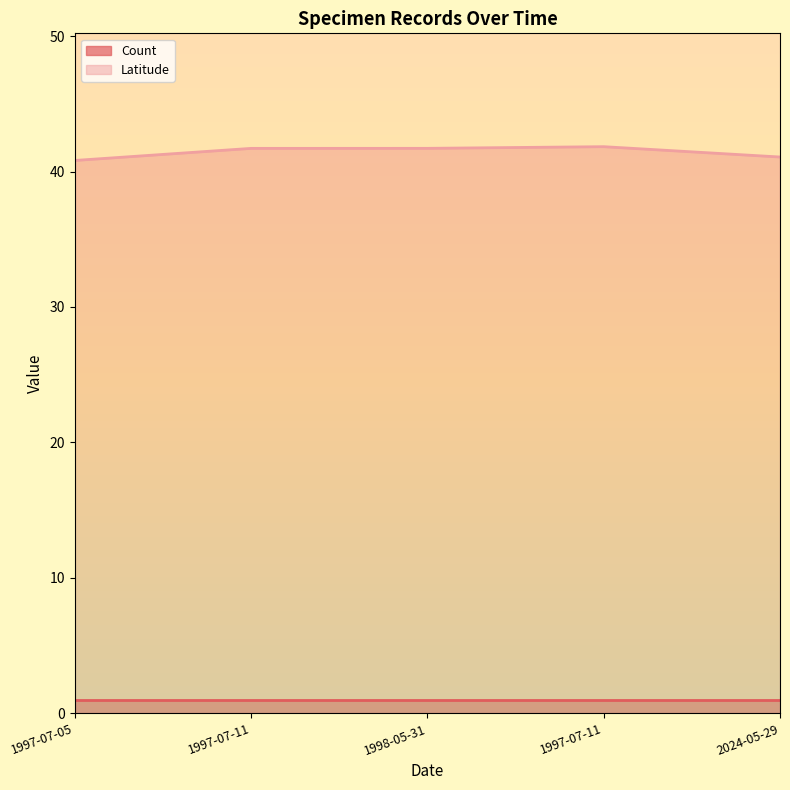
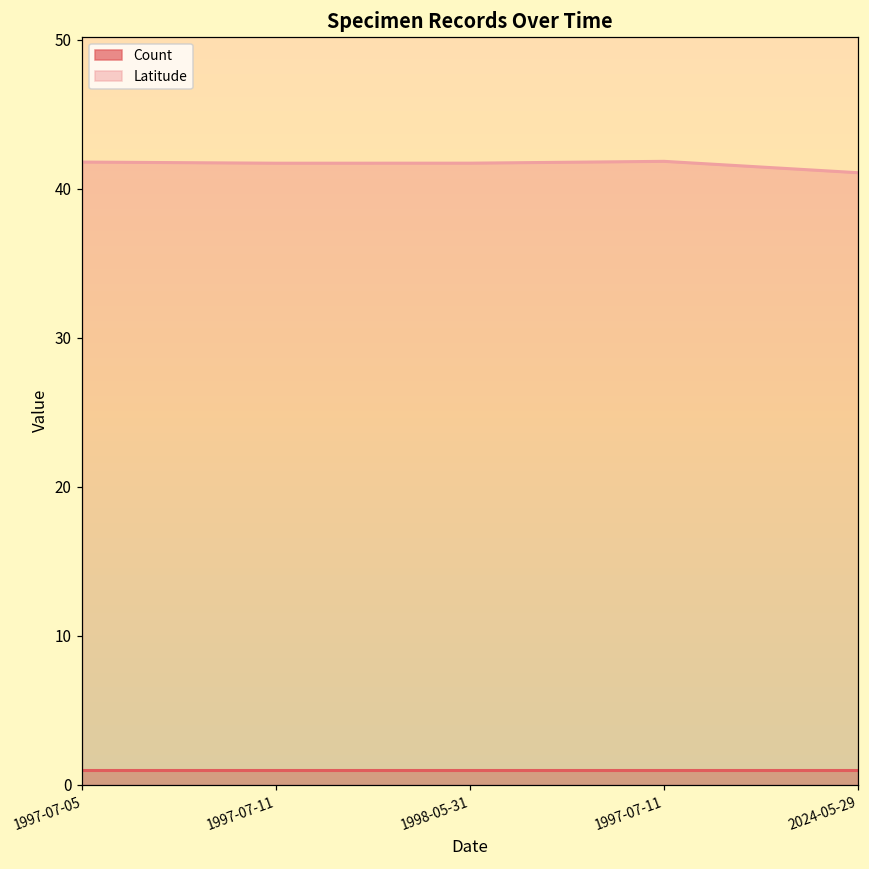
  {
    "Count": {
      "1997-07-05": 1.0,
      "1998-05-31": 1.0,
      "2024-05-29": 1.0
    },
    "Latitude": {
-     "1997-07-05": 40.8,
+     "1997-07-05": 41.8,
      "1998-05-31": 41.7,
      "2024-05-29": 41.1
    }
  }
